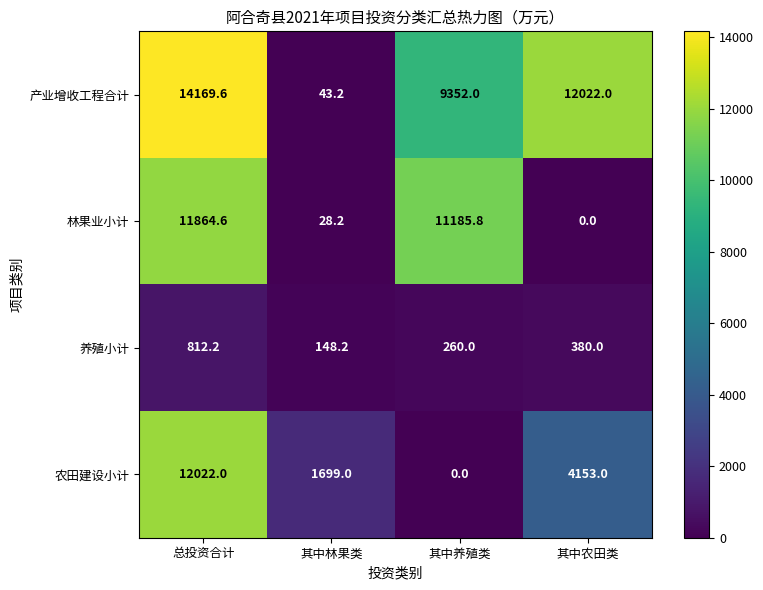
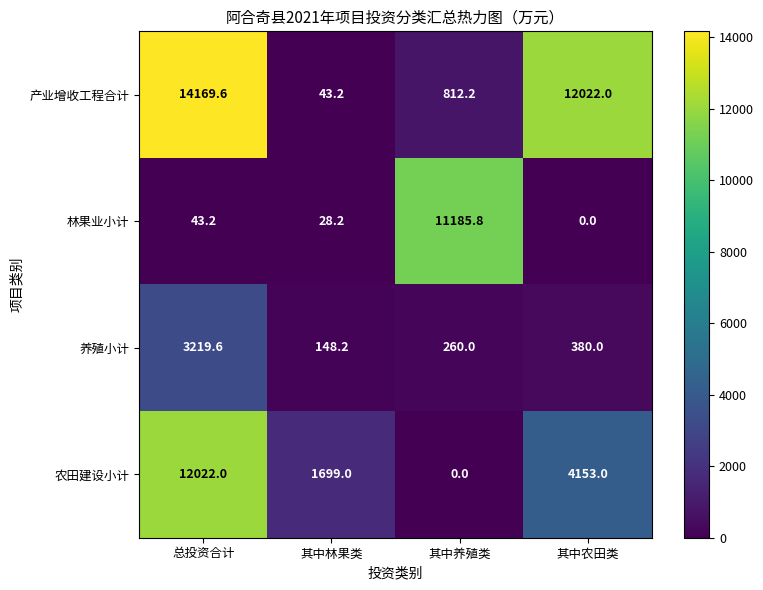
  {
    "产业增收工程合计": {
      "总投资合计": 14169.6,
      "其中林果类": 43.2,
-     "其中养殖类": 9352.0,
+     "其中养殖类": 812.2,
      "其中农田类": 12022.0
    },
    "林果业小计": {
-     "总投资合计": 11864.6,
+     "总投资合计": 43.2,
      "其中林果类": 28.2,
      "其中养殖类": 11185.8,
      "其中农田类": 0.0
    },
    "养殖小计": {
-     "总投资合计": 812.2,
+     "总投资合计": 3219.6,
      "其中林果类": 148.2,
      "其中养殖类": 260.0,
      "其中农田类": 380.0
    },
    "农田建设小计": {
      "总投资合计": 12022.0,
      "其中林果类": 1699.0,
      "其中养殖类": 0.0,
      "其中农田类": 4153.0
    }
  }
